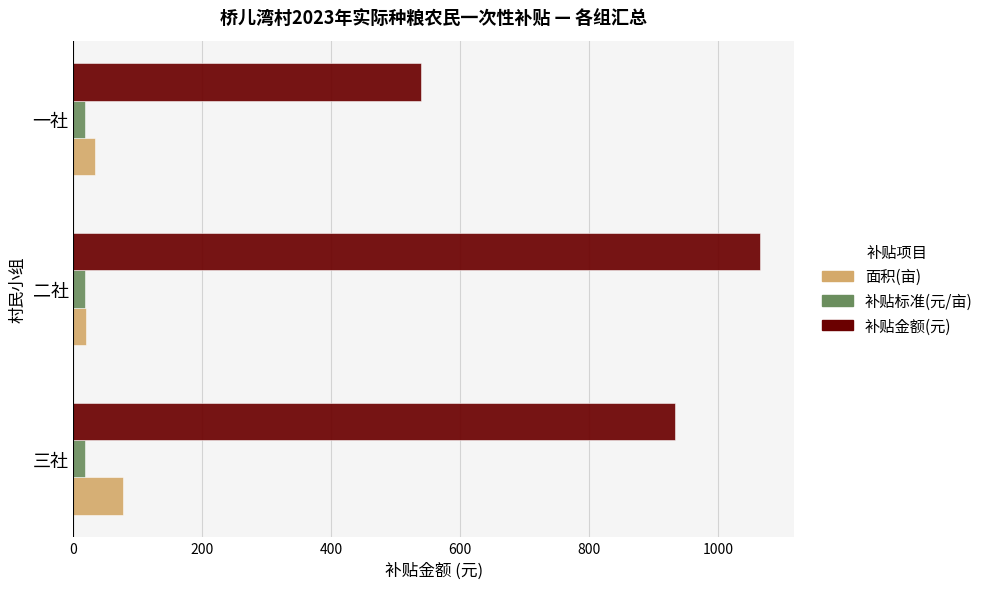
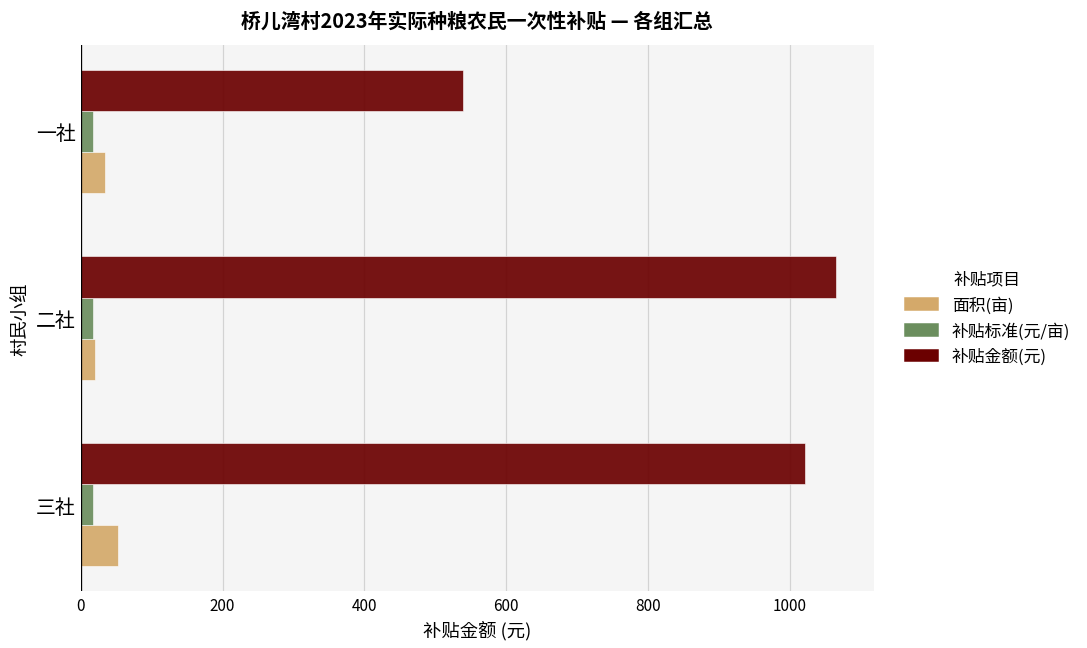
  {
    "面积(亩)": {
      "一社": 30,
      "二社": 20,
-     "三社": 80
+     "三社": 50
    },
    "补贴标准(元/亩)": {
      "一社": 20,
      "二社": 20,
      "三社": 20
    },
    "补贴金额(元)": {
      "一社": 540,
      "二社": 1070,
-     "三社": 930
+     "三社": 1020
    }
  }
